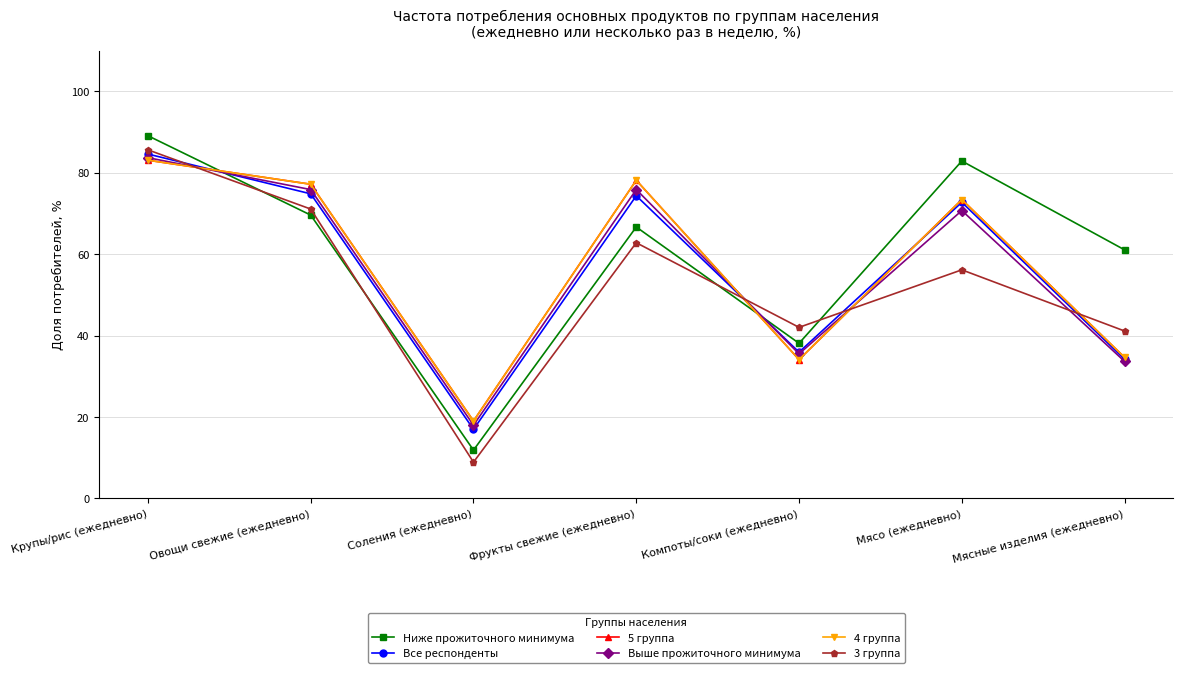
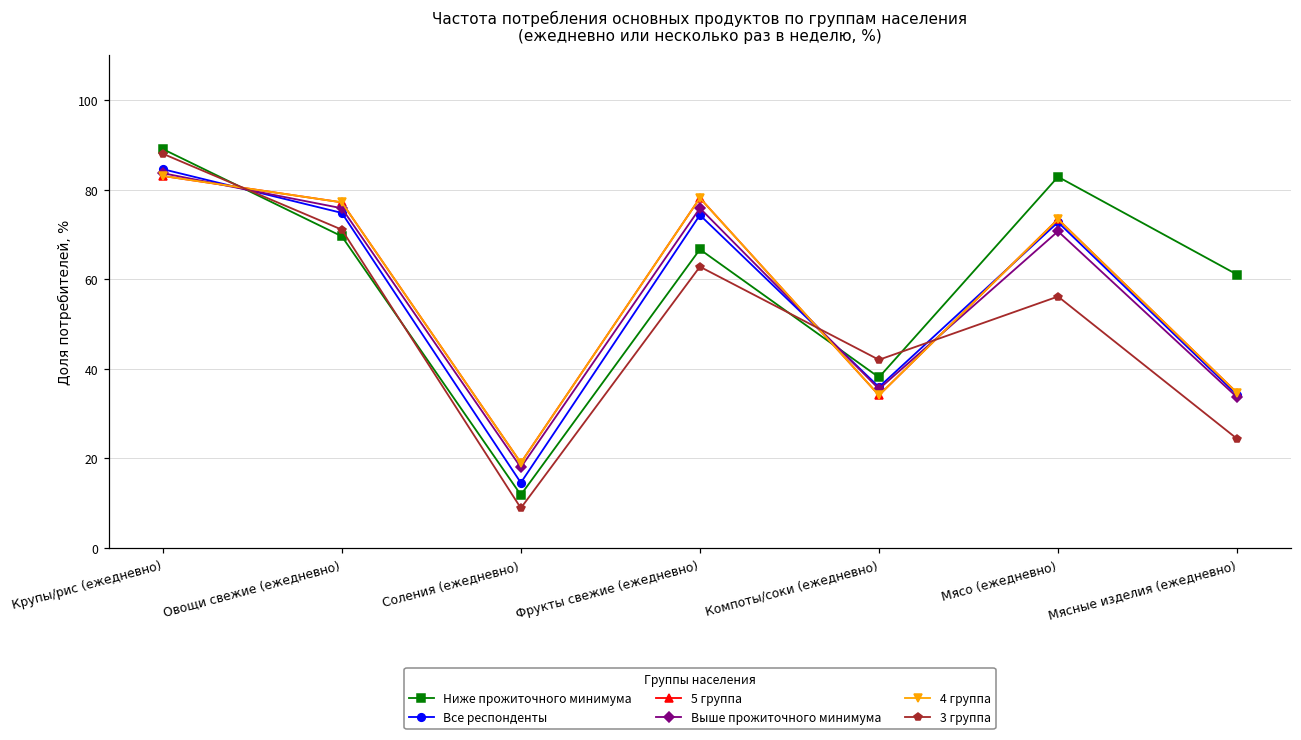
  {
    "Ниже прожиточного минимума": {
      "Крупы/рис (ежедневно)": 89,
      "Овощи свежие (ежедневно)": 70,
      "Соления (ежедневно)": 12,
      "Фрукты свежие (ежедневно)": 67,
      "Компоты/соки (ежедневно)": 38,
      "Мясо (ежедневно)": 83,
      "Мясные изделия (ежедневно)": 61
    },
    "Все респонденты": {
      "Крупы/рис (ежедневно)": 85,
      "Овощи свежие (ежедневно)": 75,
-     "Соления (ежедневно)": 17,
+     "Соления (ежедневно)": 15,
      "Фрукты свежие (ежедневно)": 74,
      "Мясо (ежедневно)": 73
    },
    "4 группа": {
      "Овощи свежие (ежедневно)": 77,
      "Соления (ежедневно)": 19,
      "Фрукты свежие (ежедневно)": 78,
      "Компоты/соки (ежедневно)": 34,
      "Мясо (ежедневно)": 73
    },
    "Выше прожиточного минимума": {
      "Овощи свежие (ежедневно)": 76,
      "Соления (ежедневно)": 18,
      "Фрукты свежие (ежедневно)": 76,
      "Мясо (ежедневно)": 71
    },
    "3 группа": {
-     "Крупы/рис (ежедневно)": 86,
+     "Крупы/рис (ежедневно)": 88,
      "Овощи свежие (ежедневно)": 71,
      "Соления (ежедневно)": 9,
      "Фрукты свежие (ежедневно)": 63,
      "Компоты/соки (ежедневно)": 42,
      "Мясо (ежедневно)": 56,
-     "Мясные изделия (ежедневно)": 41
+     "Мясные изделия (ежедневно)": 24
    }
  }
